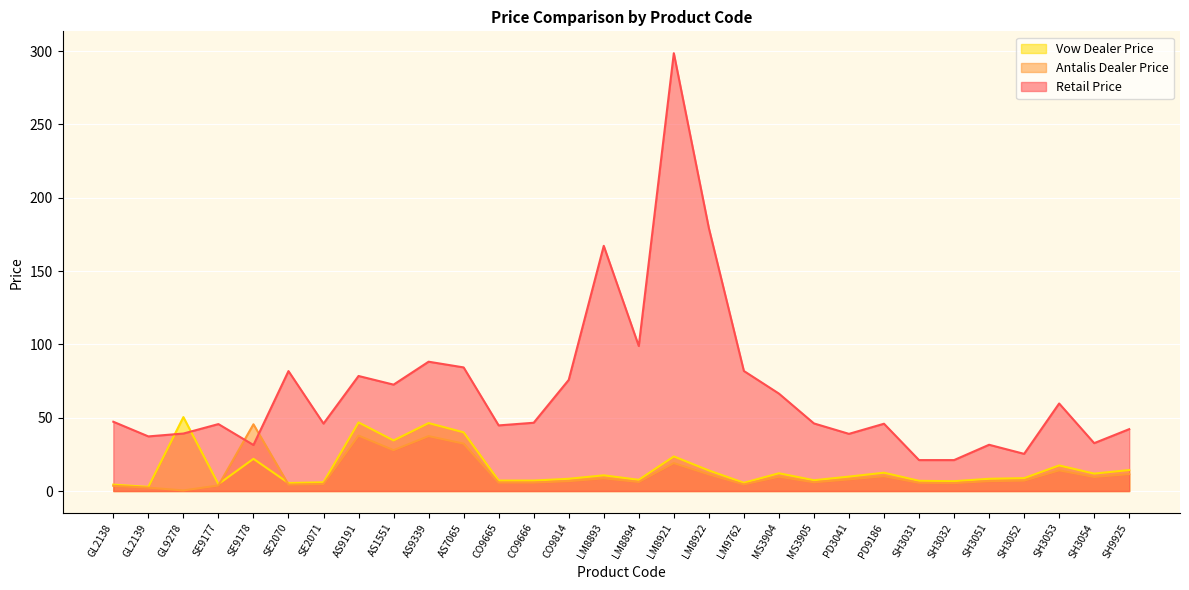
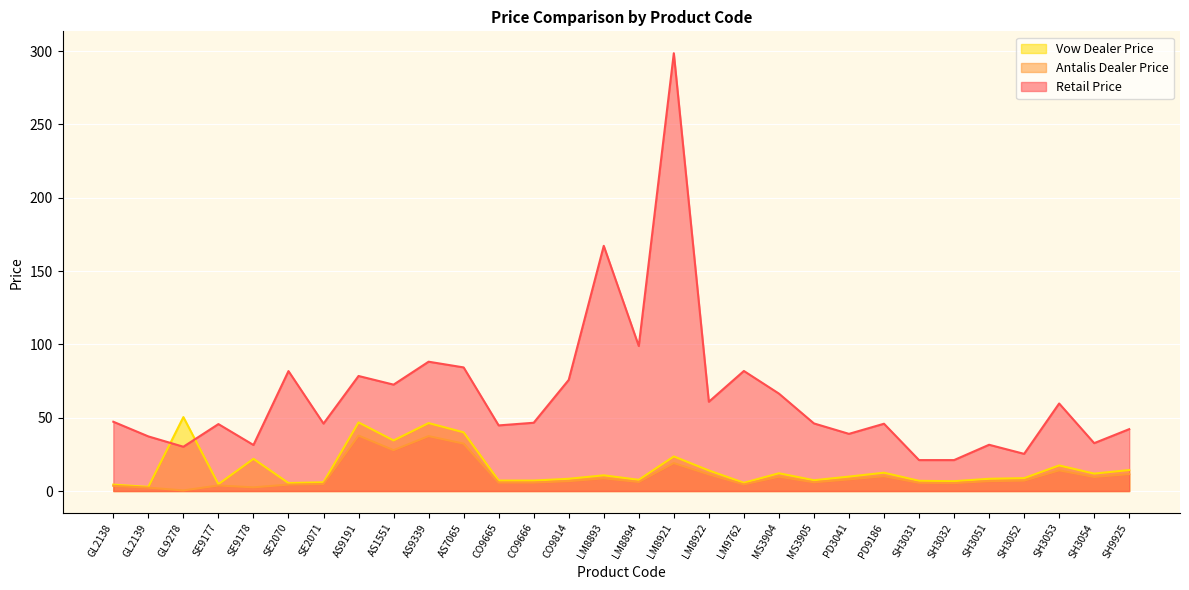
  {
    "Vow Dealer Price": {
      "GL9278": 50,
      "SE9178": 22,
      "AS9191": 47,
      "AS1551": 35,
      "AS9339": 46,
      "AS7065": 40,
      "LM8893": 11,
      "LM8921": 24,
      "LM8922": 14,
      "MS3904": 12,
      "PD3041": 10,
      "PD9186": 13,
      "SH3053": 17,
      "SH3054": 12,
      "SH9925": 14
    },
    "Antalis Dealer Price": {
      "GL9278": 0,
-     "SE9178": 46,
+     "SE9178": 3,
      "AS9191": 38,
      "AS1551": 28,
      "AS9339": 37,
      "AS7065": 32,
      "LM8893": 9,
      "LM8921": 19,
      "LM8922": 11,
      "MS3904": 10,
      "PD3041": 8,
      "PD9186": 10,
      "SH3053": 14,
      "SH3054": 10,
      "SH9925": 12
    },
    "Retail Price": {
      "GL2138": 47,
      "GL2139": 37,
-     "GL9278": 39,
+     "GL9278": 30,
      "SE9177": 46,
      "SE9178": 31,
      "SE2070": 82,
      "SE2071": 46,
      "AS9191": 78,
      "AS1551": 73,
      "AS9339": 88,
      "AS7065": 84,
      "CO9665": 45,
      "CO9666": 47,
      "CO9814": 76,
      "LM8893": 167,
      "LM8894": 99,
      "LM8921": 299,
-     "LM8922": 179,
+     "LM8922": 61,
      "LM9762": 82,
      "MS3904": 66,
      "MS3905": 46,
      "PD3041": 39,
      "PD9186": 46,
      "SH3031": 21,
      "SH3032": 21,
      "SH3051": 32,
      "SH3052": 25,
      "SH3053": 60,
      "SH3054": 33,
      "SH9925": 42
    }
  }
